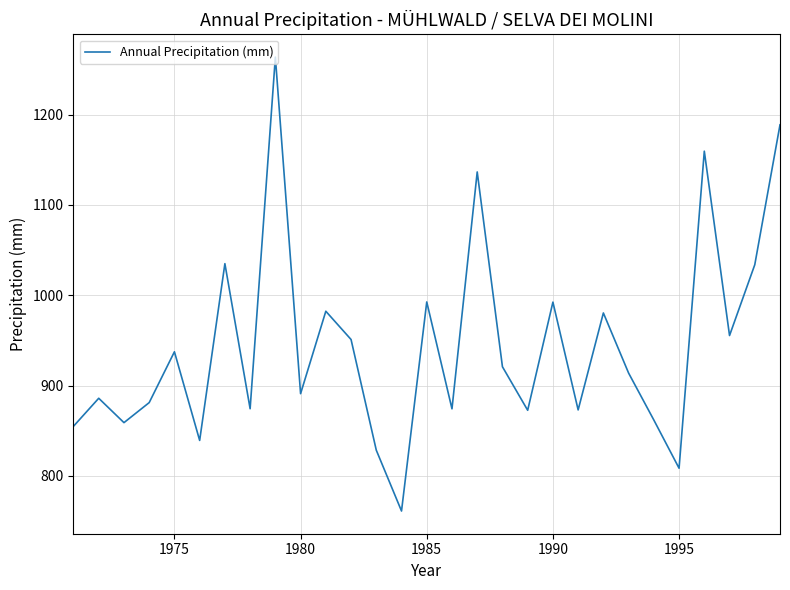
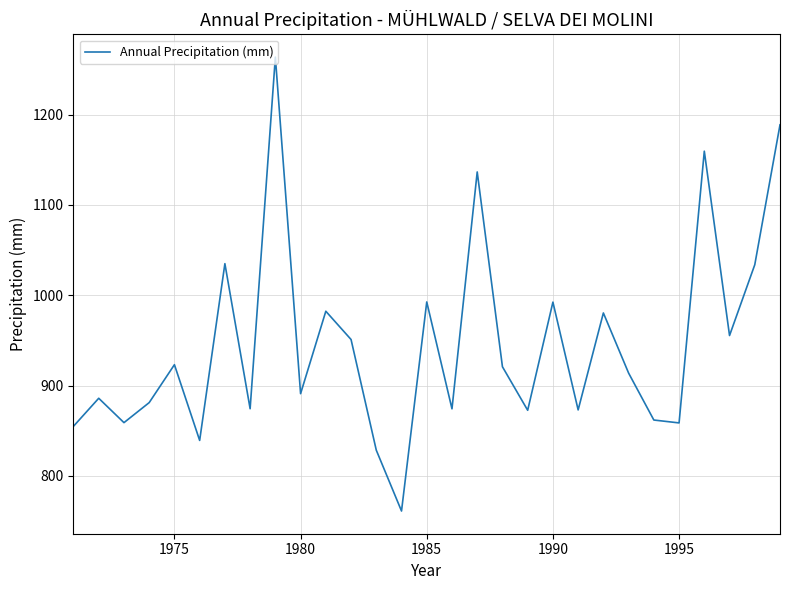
  {
-   "1975": 940,
+   "1975": 920,
    "1980": 890,
    "1985": 990,
    "1990": 990,
-   "1995": 810
+   "1995": 860
  }
